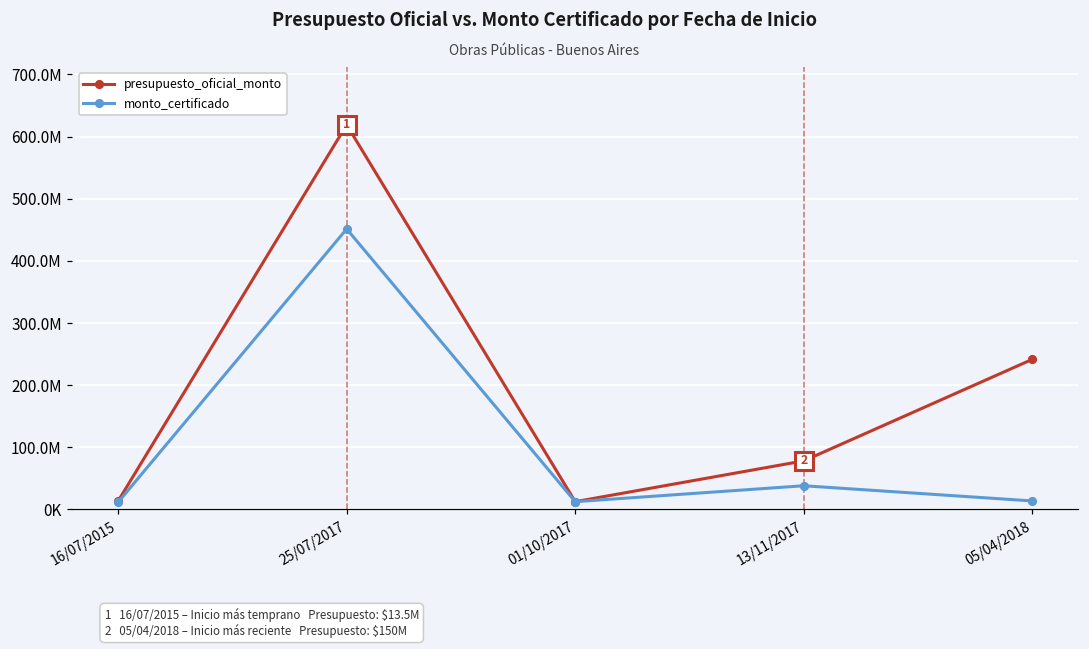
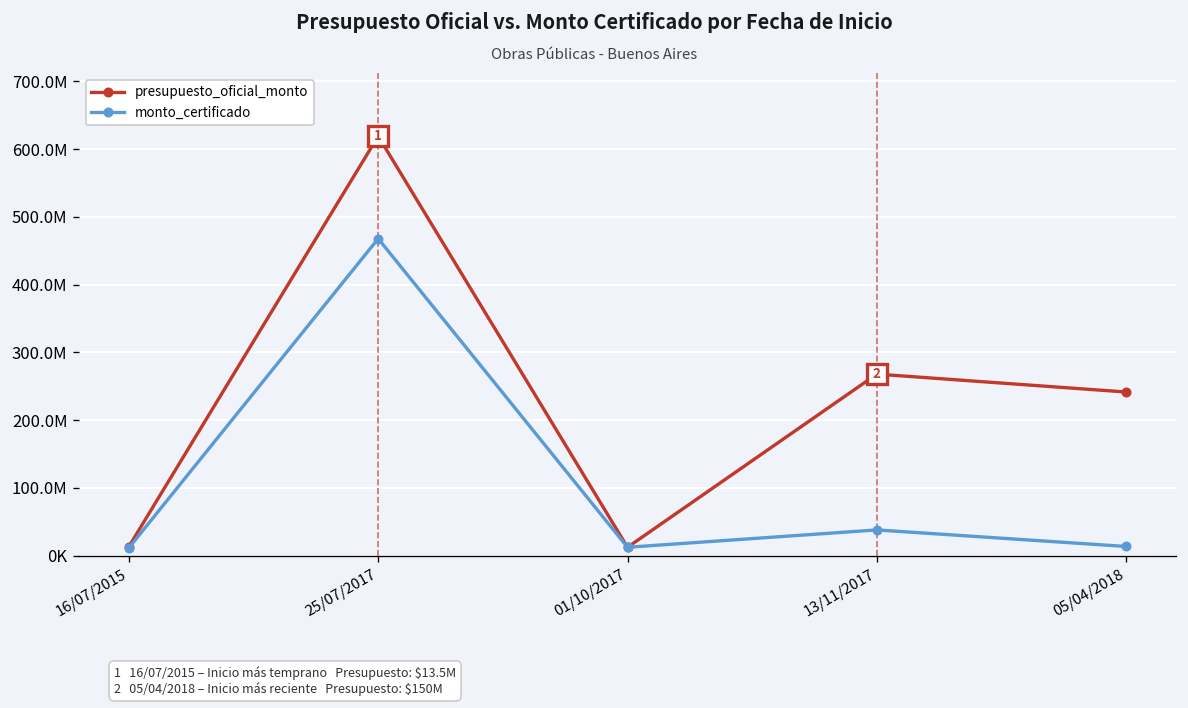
  {
    "presupuesto_oficial_monto": {
-     "13/11/2017": 80000000,
+     "13/11/2017": 270000000,
      "05/04/2018": 240000000
    },
    "monto_certificado": {
-     "25/07/2017": 450000000,
+     "25/07/2017": 470000000,
      "13/11/2017": 40000000,
      "05/04/2018": 10000000
    }
  }
